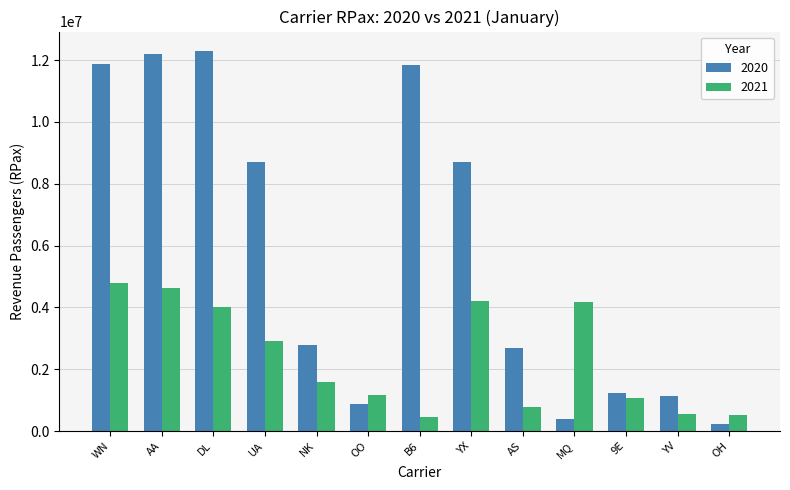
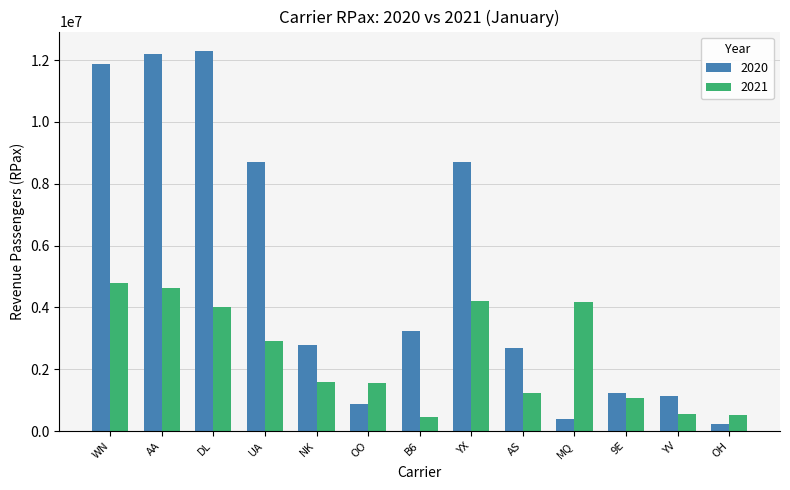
  {
    "2020": {
      "WN": 11900000,
      "AA": 12200000,
      "DL": 12300000,
      "UA": 8700000,
      "NK": 2800000,
      "OO": 900000,
-     "B6": 11900000,
+     "B6": 3200000,
      "YX": 8700000,
      "AS": 2700000,
      "MQ": 400000,
      "9E": 1200000,
      "YV": 1100000,
      "OH": 200000
    },
    "2021": {
      "WN": 4800000,
      "AA": 4600000,
      "DL": 4000000,
      "UA": 2900000,
      "NK": 1600000,
-     "OO": 1200000,
+     "OO": 1600000,
      "B6": 500000,
      "YX": 4200000,
-     "AS": 800000,
+     "AS": 1200000,
      "MQ": 4200000,
      "9E": 1100000,
      "YV": 500000,
      "OH": 500000
    }
  }
